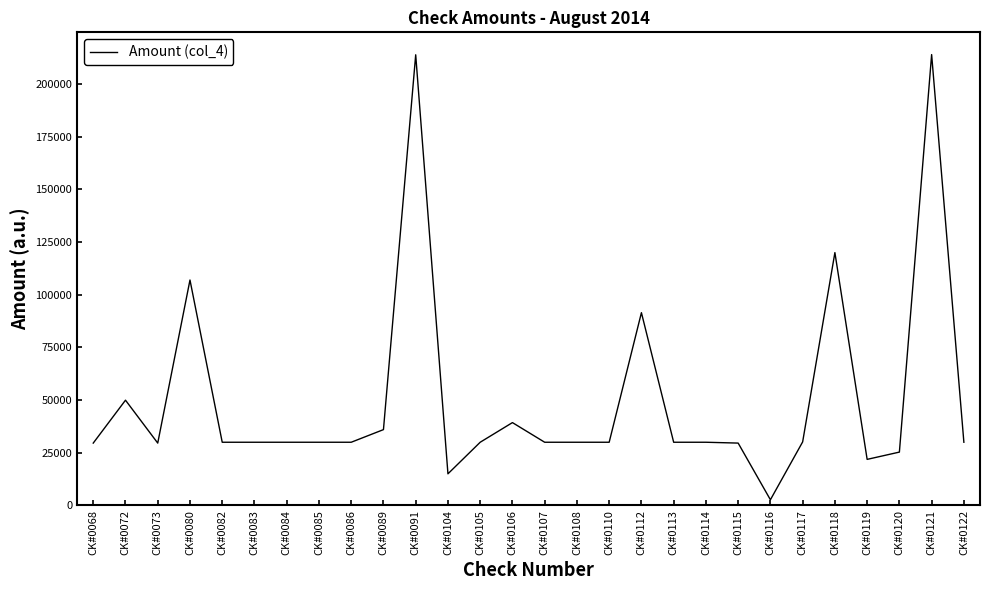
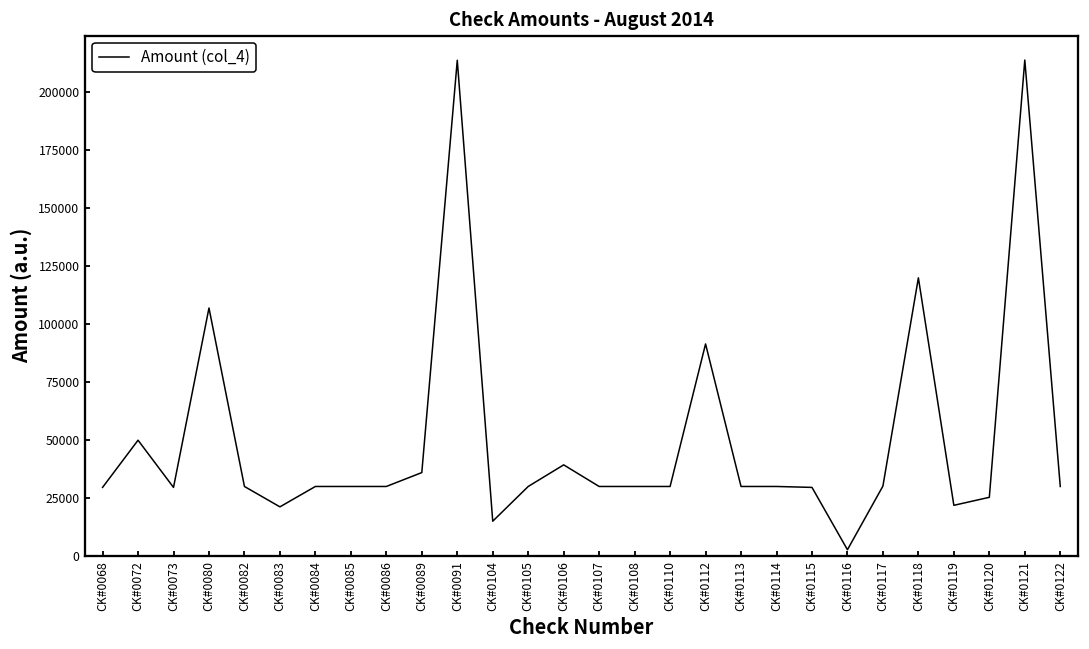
  {
    "CK#0068": 30000,
    "CK#0072": 50000,
    "CK#0073": 30000,
    "CK#0080": 107000,
    "CK#0082": 30000,
-   "CK#0083": 30000,
+   "CK#0083": 21000,
    "CK#0084": 30000,
    "CK#0085": 30000,
    "CK#0086": 30000,
    "CK#0089": 36000,
    "CK#0091": 214000,
    "CK#0104": 15000,
    "CK#0105": 30000,
    "CK#0106": 39000,
    "CK#0107": 30000,
    "CK#0108": 30000,
    "CK#0110": 30000,
    "CK#0112": 91000,
    "CK#0113": 30000,
    "CK#0114": 30000,
    "CK#0115": 30000,
    "CK#0116": 3000,
    "CK#0117": 30000,
    "CK#0118": 120000,
    "CK#0119": 22000,
    "CK#0120": 25000,
    "CK#0121": 214000,
    "CK#0122": 30000
  }
